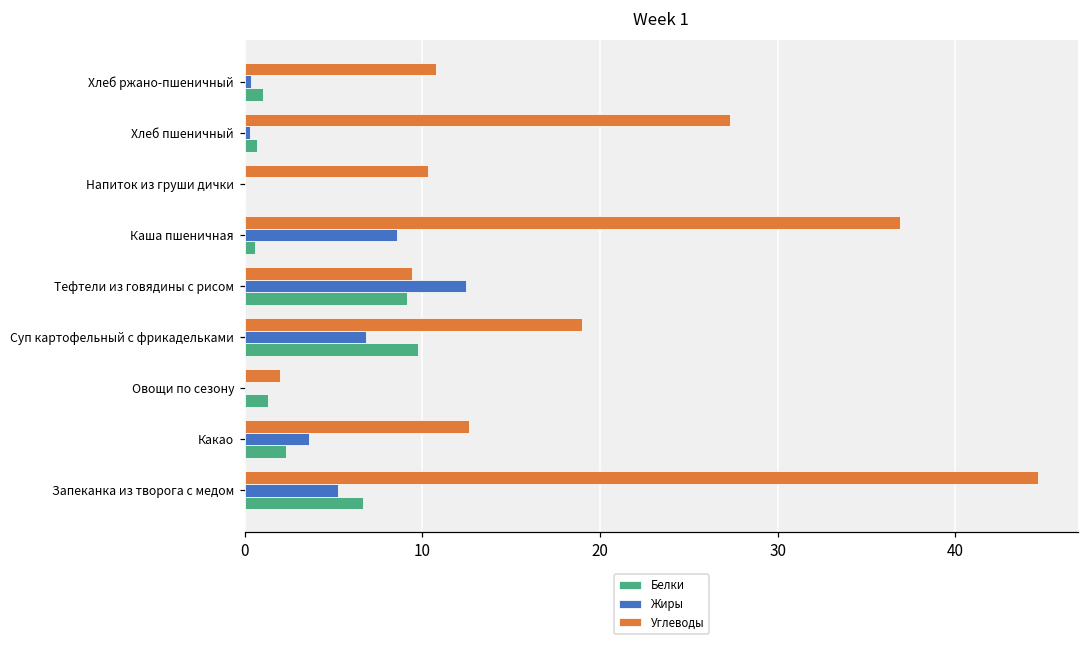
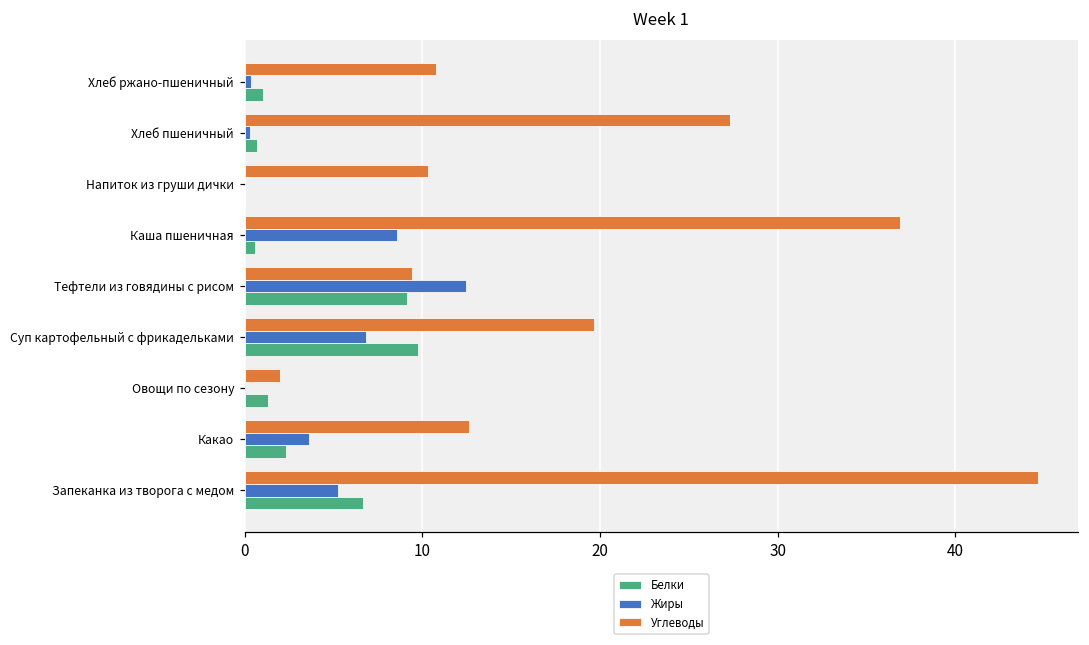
  {
    "Белки": {
      "Хлеб ржано-пшеничный": 1.1,
      "Хлеб пшеничный": 0.7,
      "Напиток из груши дички": 0.0,
      "Каша пшеничная": 0.6,
      "Тефтели из говядины с рисом": 9.2,
      "Суп картофельный с фрикадельками": 9.8,
      "Овощи по сезону": 1.3,
      "Какао": 2.3,
      "Запеканка из творога с медом": 6.6
    },
    "Жиры": {
      "Хлеб ржано-пшеничный": 0.4,
      "Хлеб пшеничный": 0.3,
      "Напиток из груши дички": 0.0,
      "Каша пшеничная": 8.6,
      "Тефтели из говядины с рисом": 12.5,
      "Суп картофельный с фрикадельками": 6.8,
      "Какао": 3.6,
      "Запеканка из творога с медом": 5.2
    },
    "Углеводы": {
      "Хлеб ржано-пшеничный": 10.7,
      "Хлеб пшеничный": 27.3,
      "Напиток из груши дички": 10.3,
      "Каша пшеничная": 36.9,
      "Тефтели из говядины с рисом": 9.4,
-     "Суп картофельный с фрикадельками": 19.0,
+     "Суп картофельный с фрикадельками": 19.7,
      "Овощи по сезону": 2.0,
      "Какао": 12.6,
      "Запеканка из творога с медом": 44.7
    }
  }
